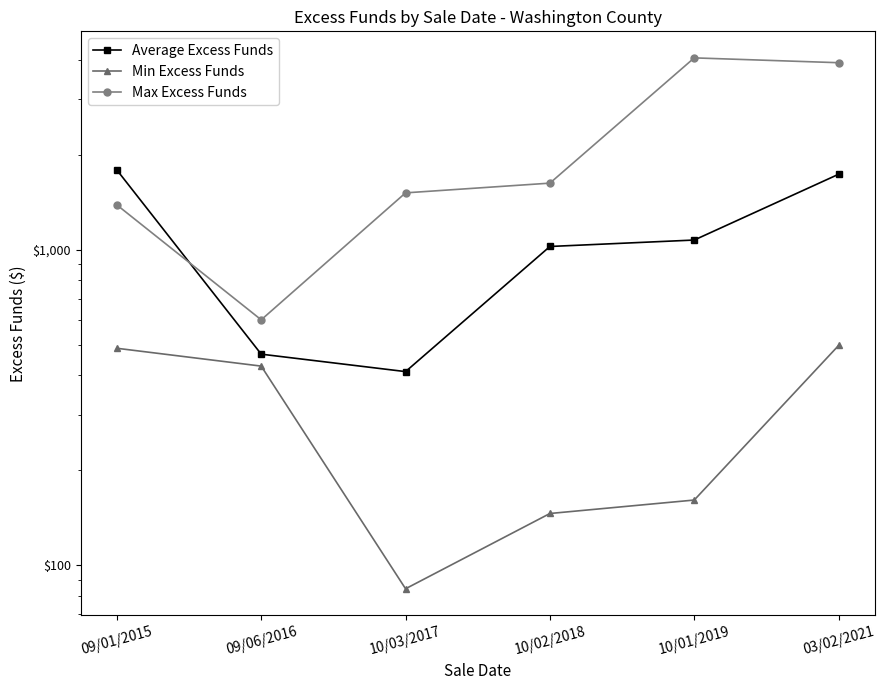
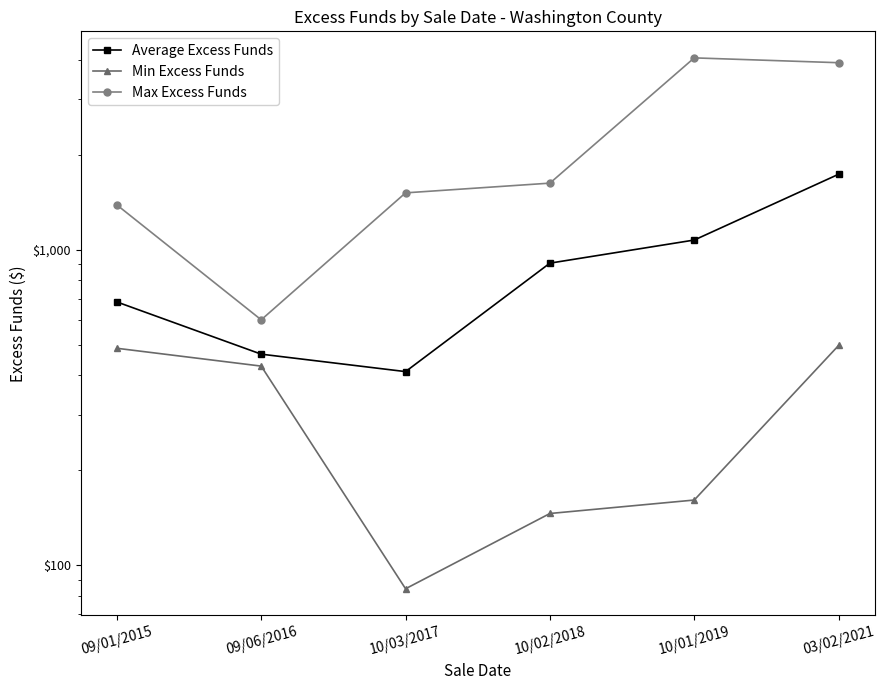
  {
    "Average Excess Funds": {
-     "09/01/2015": "$1,800",
+     "09/01/2015": "$680",
      "09/06/2016": "$470",
      "10/03/2017": "$410",
-     "10/02/2018": "$1,020",
+     "10/02/2018": "$910",
      "10/01/2019": "$1,070",
      "03/02/2021": "$1,700"
    }
  }
